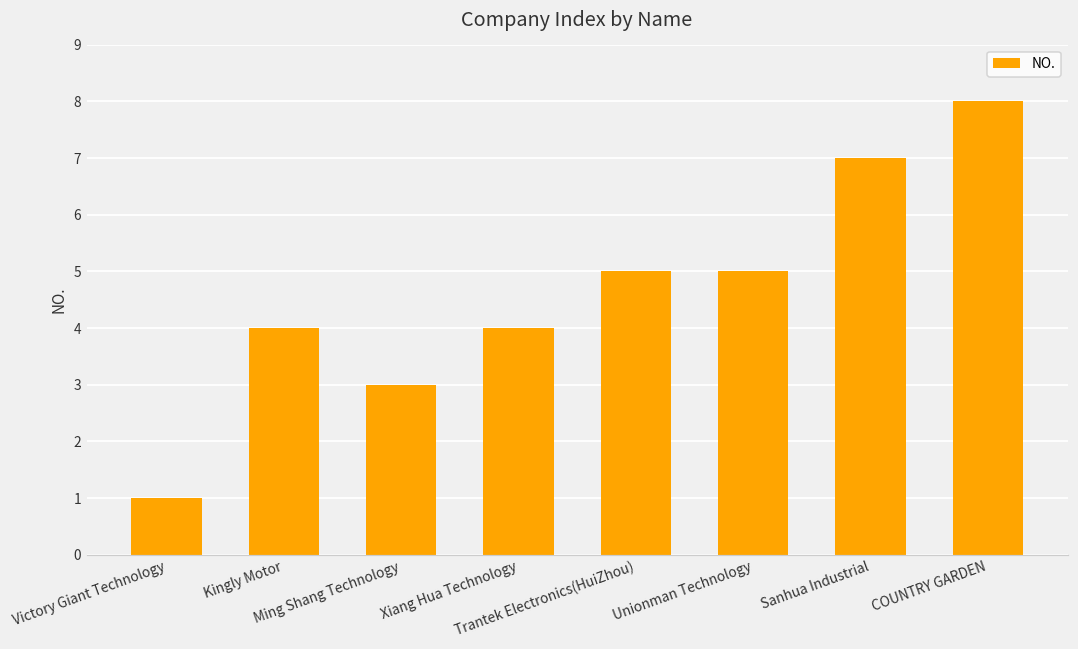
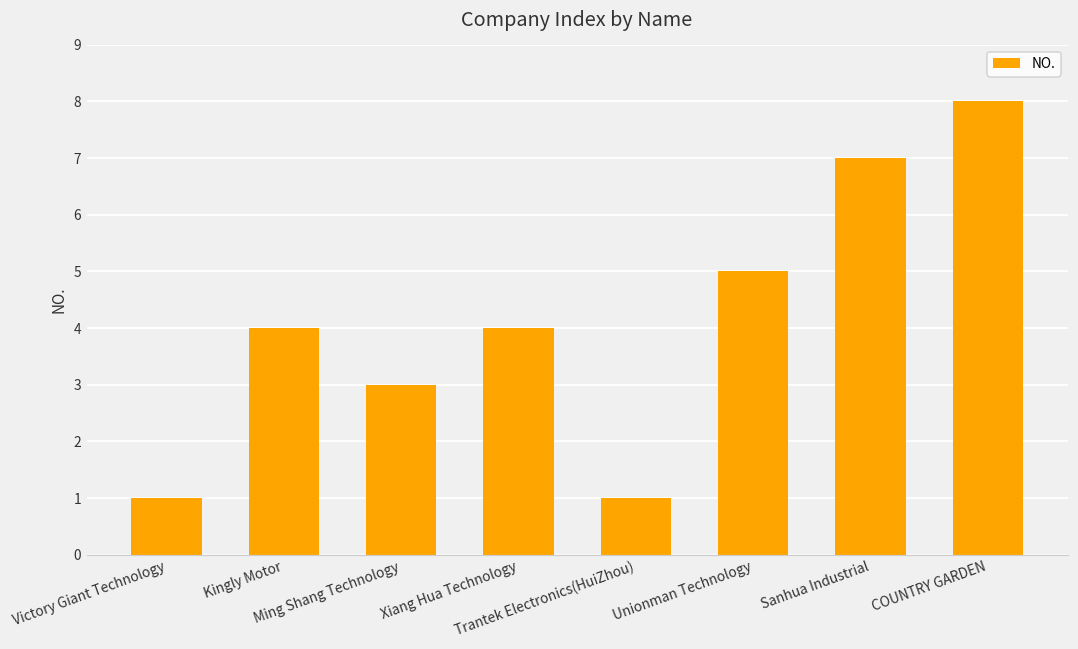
  {
    "Victory Giant Technology": 1,
    "Kingly Motor": 4,
    "Ming Shang Technology": 3,
    "Xiang Hua Technology": 4,
-   "Trantek Electronics(HuiZhou)": 5,
+   "Trantek Electronics(HuiZhou)": 1,
    "Unionman Technology": 5,
    "Sanhua Industrial": 7,
    "COUNTRY GARDEN": 8
  }
